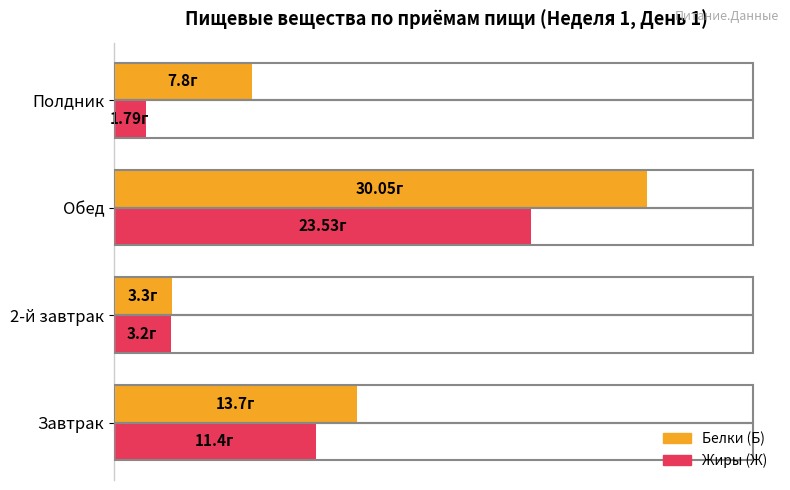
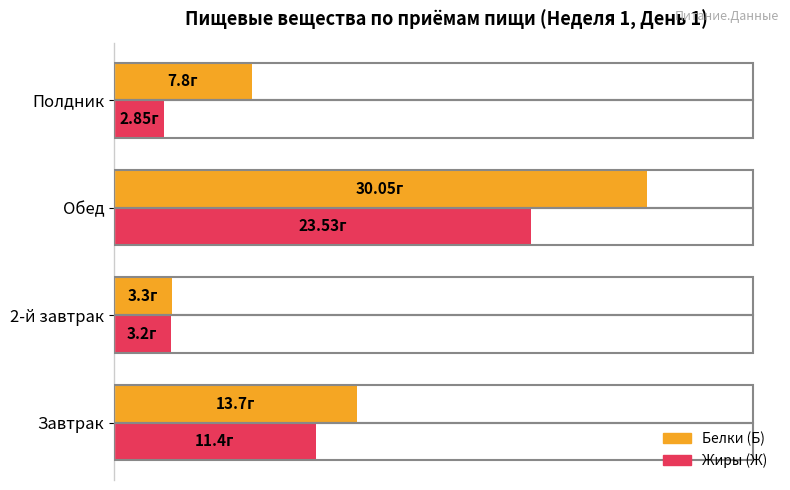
  {
    "Белки (Б)": {
      "Полдник": "7.8г",
      "Обед": "30.05г",
      "2-й завтрак": "3.3г",
      "Завтрак": "13.7г"
    },
    "Жиры (Ж)": {
-     "Полдник": "1.79г",
+     "Полдник": "2.85г",
      "Обед": "23.53г",
      "2-й завтрак": "3.2г",
      "Завтрак": "11.4г"
    }
  }
